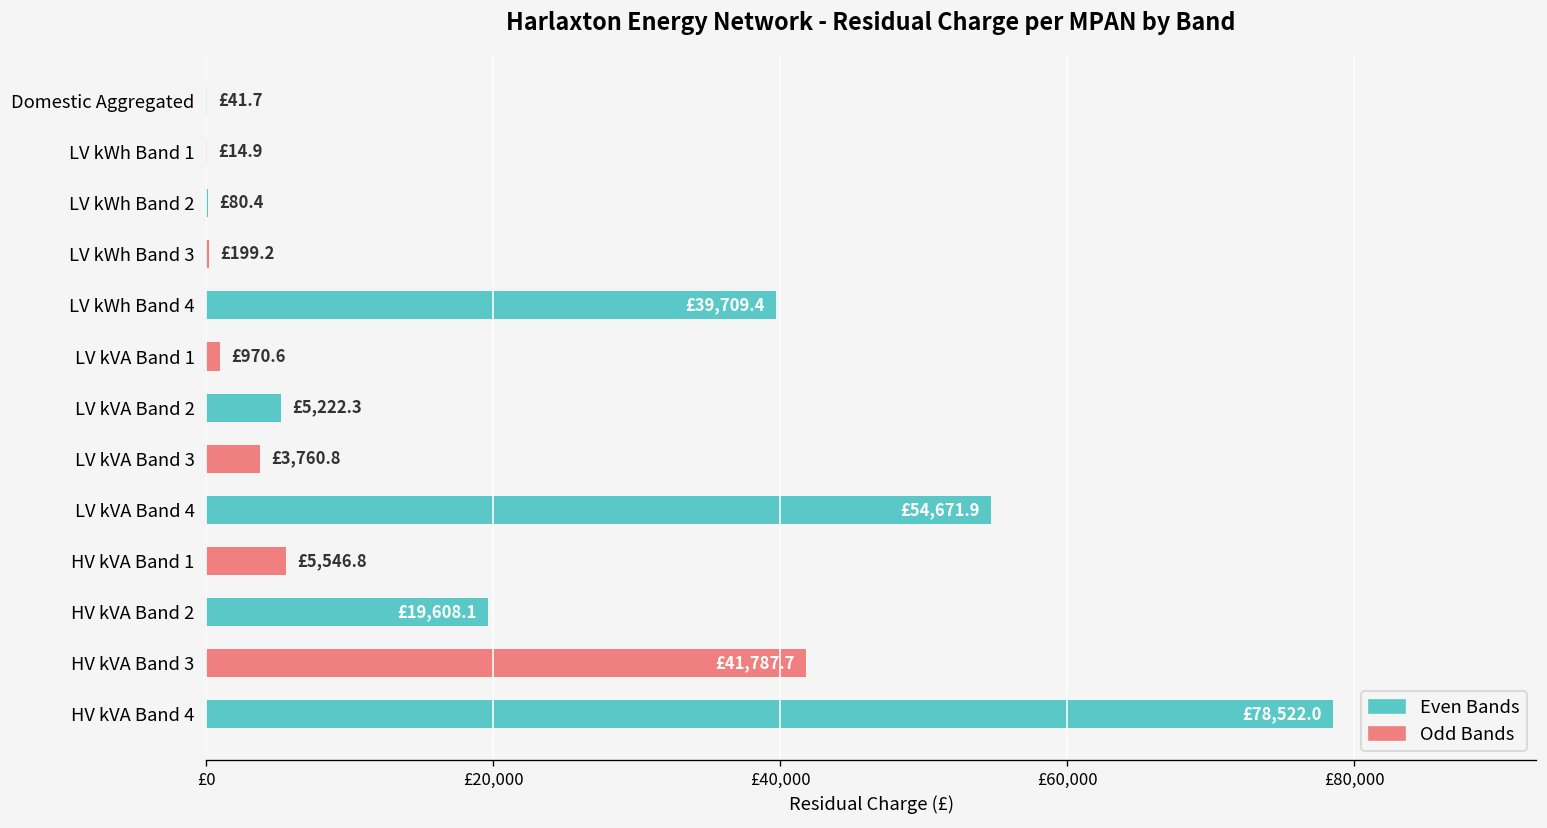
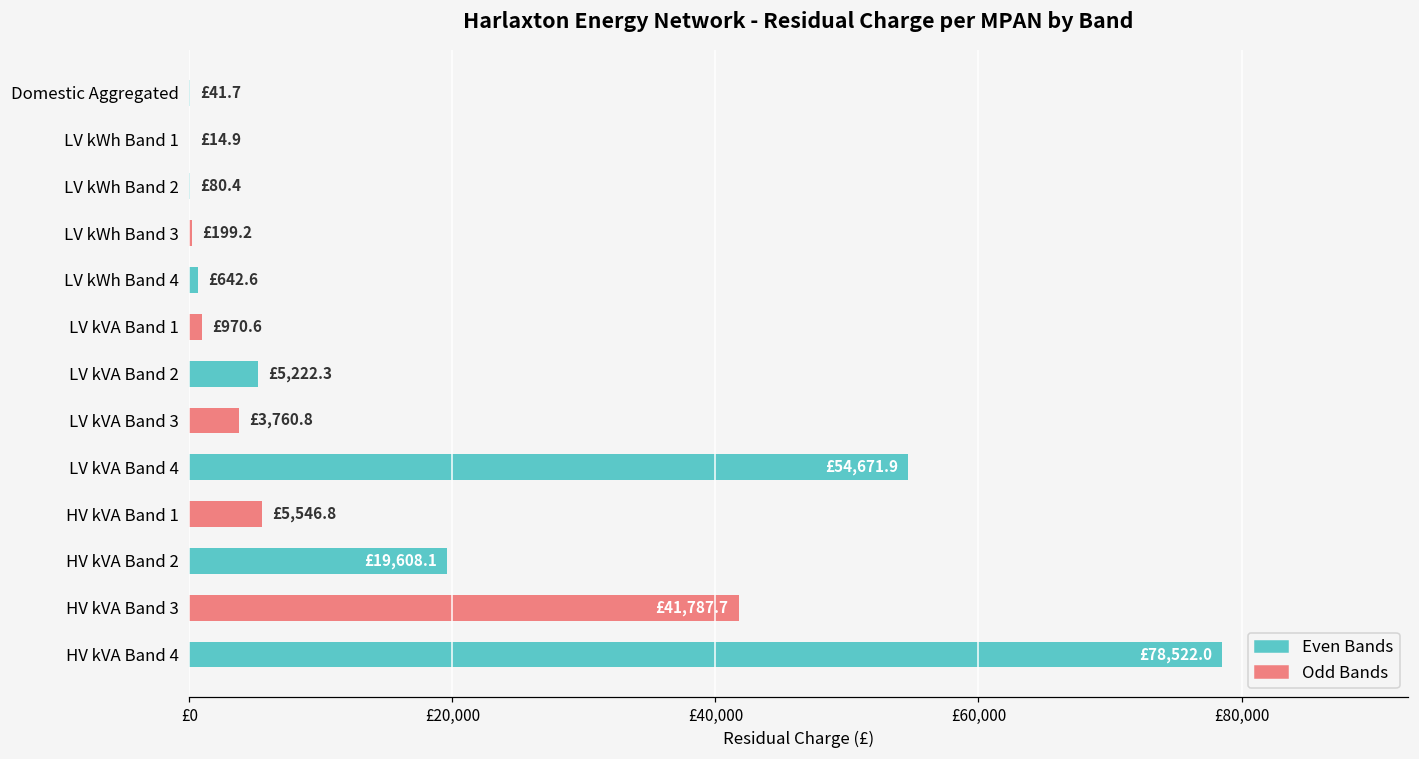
  {
    "Domestic Aggregated": "£41.7",
    "LV kWh Band 1": "£14.9",
    "LV kWh Band 2": "£80.4",
    "LV kWh Band 3": "£199.2",
-   "LV kWh Band 4": "£39,709.4",
+   "LV kWh Band 4": "£642.6",
    "LV kVA Band 1": "£970.6",
    "LV kVA Band 2": "£5,222.3",
    "LV kVA Band 3": "£3,760.8",
    "LV kVA Band 4": "£54,671.9",
    "HV kVA Band 1": "£5,546.8",
    "HV kVA Band 2": "£19,608.1",
    "HV kVA Band 3": "£41,787.7",
    "HV kVA Band 4": "£78,522.0"
  }
